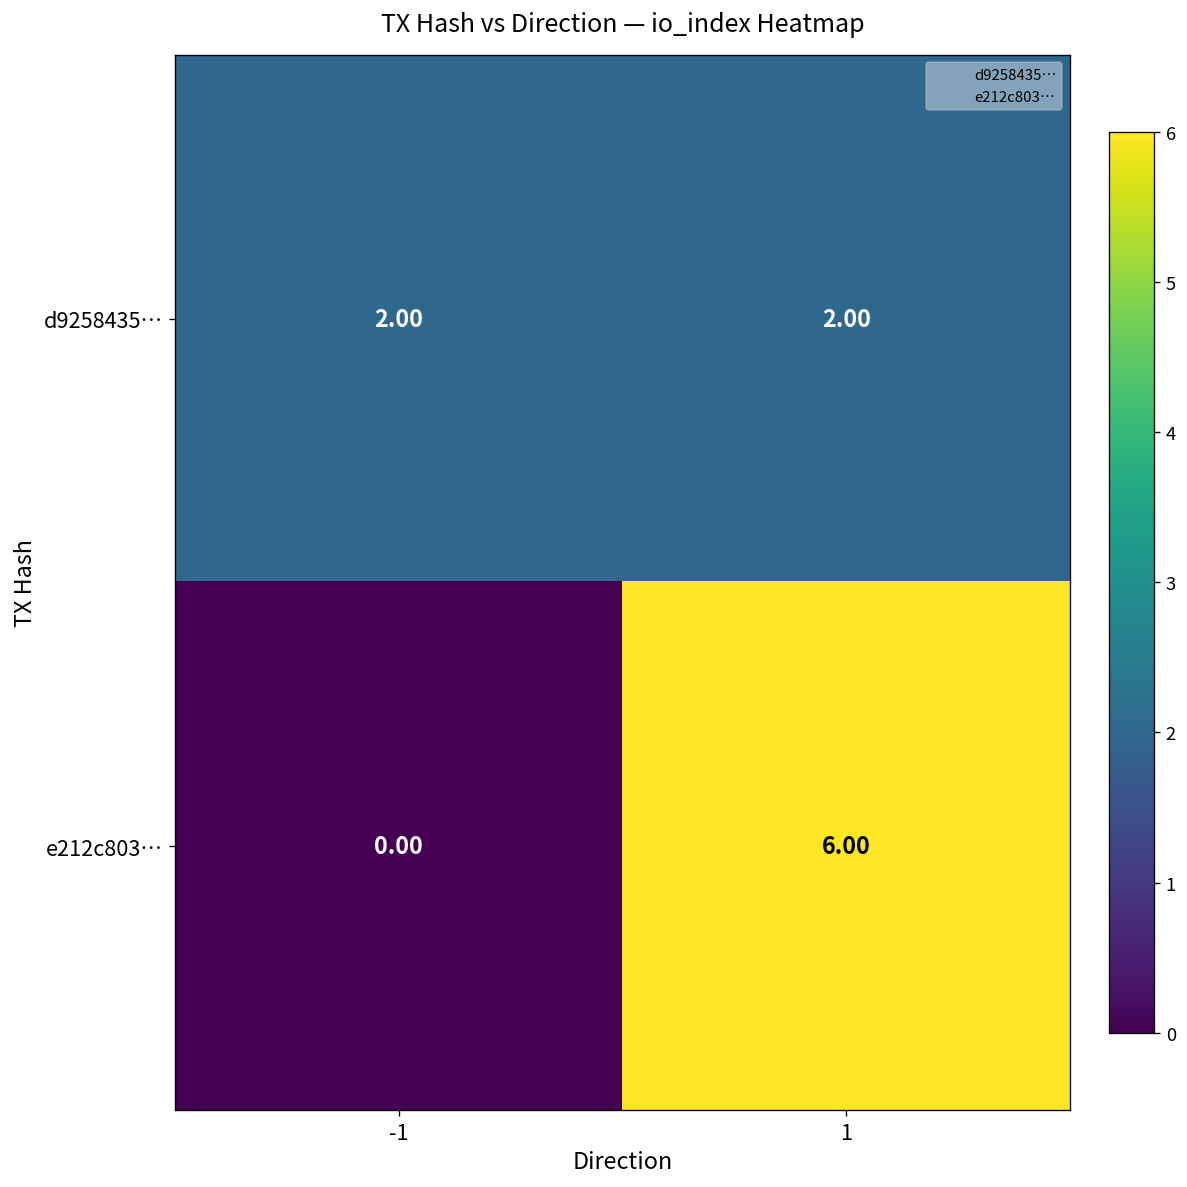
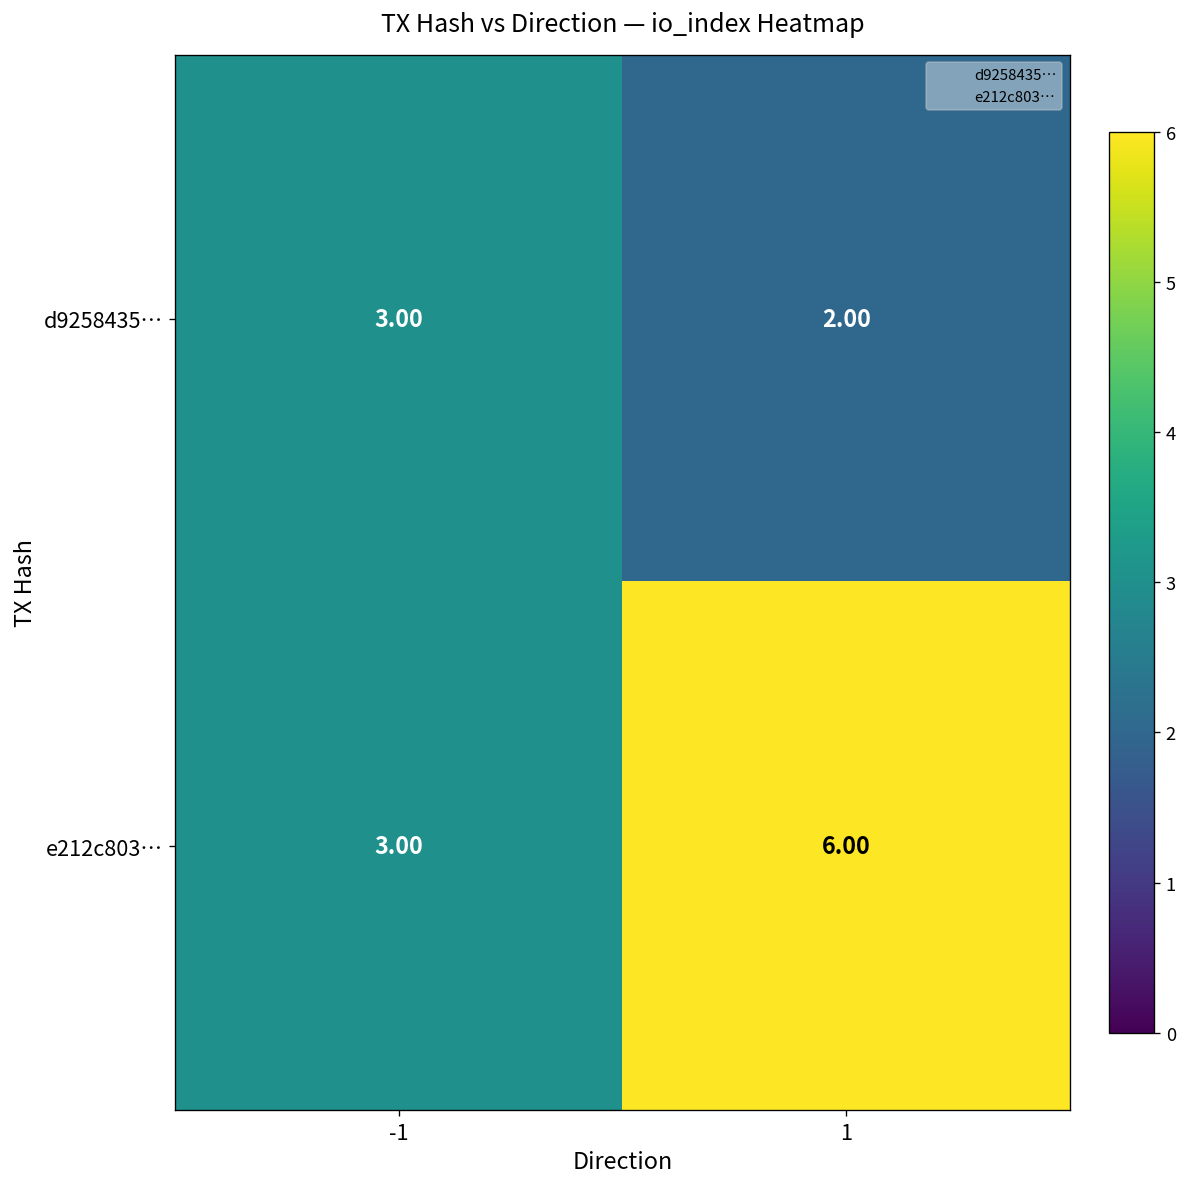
  {
    "d9258435…": {
-     "-1": 2.00,
+     "-1": 3.00,
      "1": 2.00
    },
    "e212c803…": {
-     "-1": 0.00
+     "-1": 3.00
    }
  }
